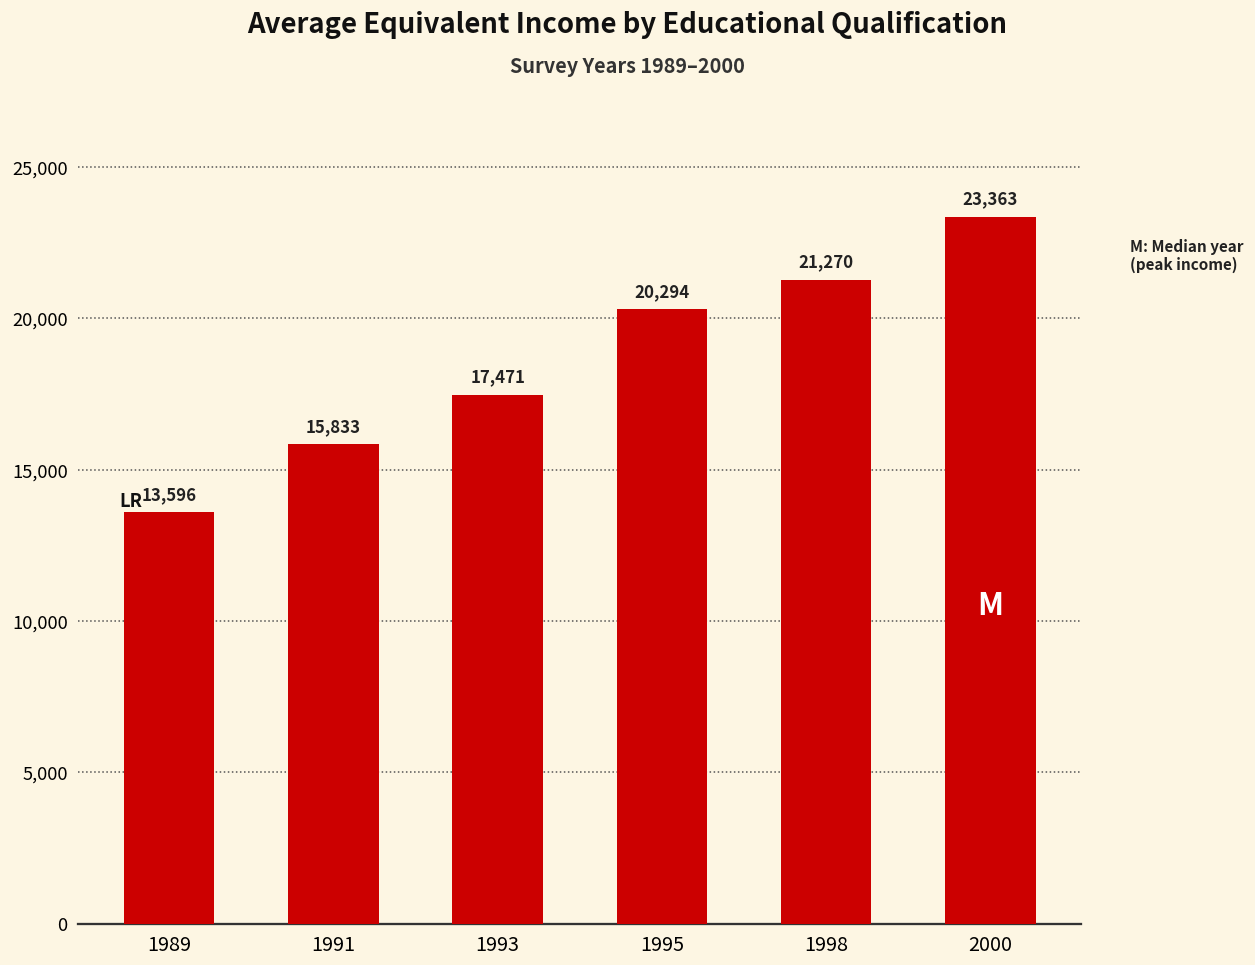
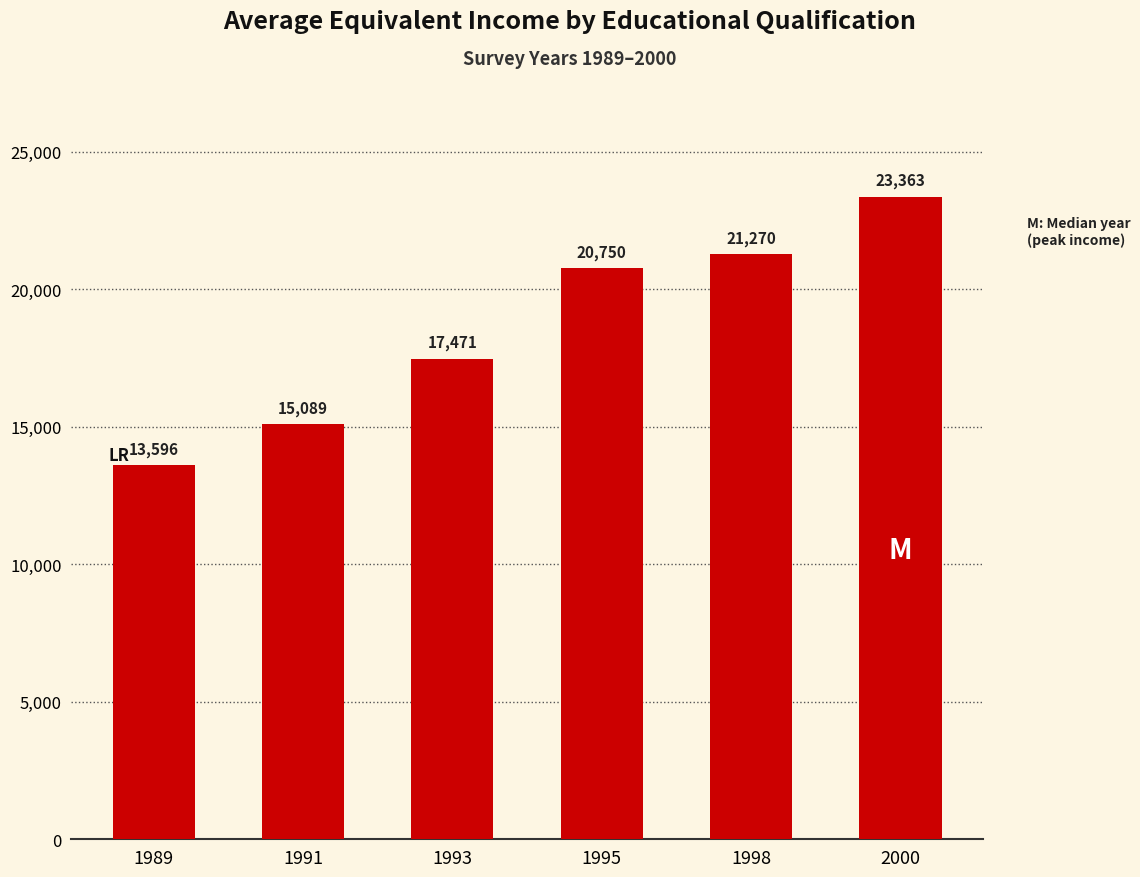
  {
    "1989": "13,596",
-   "1991": "15,833",
+   "1991": "15,089",
    "1993": "17,471",
-   "1995": "20,294",
+   "1995": "20,750",
    "1998": "21,270",
    "2000": "23,363"
  }
